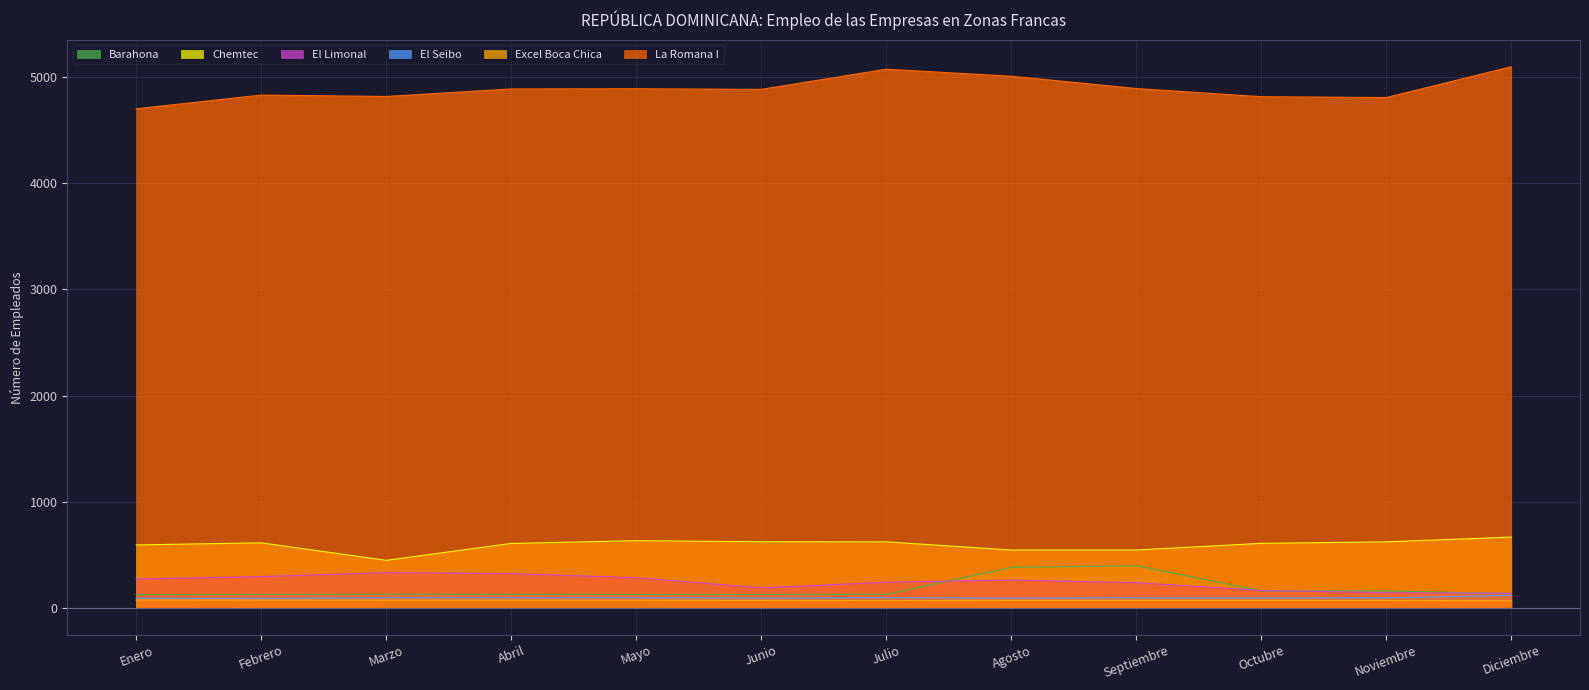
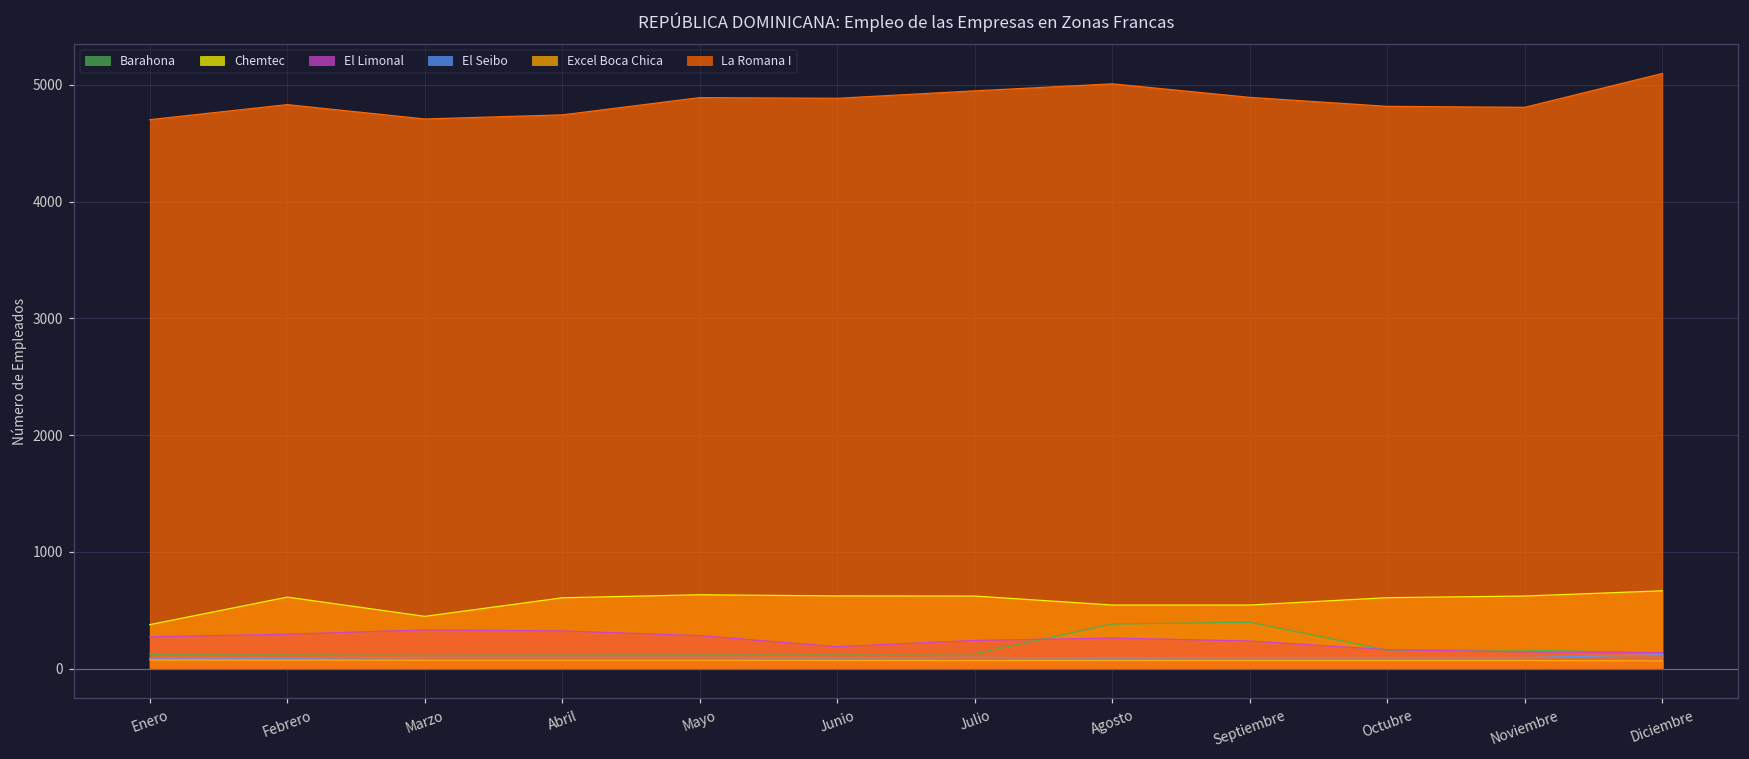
  {
    "Barahona": {
      "Enero": 120,
      "Febrero": 130,
      "Marzo": 130,
      "Abril": 130,
      "Mayo": 130,
      "Junio": 130,
      "Julio": 130,
      "Agosto": 380,
      "Septiembre": 400
    },
    "Chemtec": {
-     "Enero": 590,
+     "Enero": 380,
      "Febrero": 610,
      "Marzo": 450,
      "Abril": 610,
      "Mayo": 630,
      "Junio": 620,
      "Julio": 620,
      "Agosto": 540,
      "Septiembre": 540,
      "Octubre": 610,
      "Noviembre": 620,
      "Diciembre": 670
    },
    "El Limonal": {
      "Enero": 270,
      "Febrero": 290,
      "Marzo": 330,
      "Abril": 320,
      "Mayo": 280,
      "Junio": 190,
      "Julio": 240,
      "Agosto": 260,
      "Septiembre": 240
    },
    "El Seibo": {
      "Julio": 100,
      "Septiembre": 90,
      "Octubre": 90,
      "Noviembre": 90
    },
    "Excel Boca Chica": {
      "Julio": 70,
      "Septiembre": 70,
      "Octubre": 70,
      "Noviembre": 70,
      "Diciembre": 70
    },
    "La Romana I": {
      "Enero": 4700,
      "Febrero": 4830,
-     "Marzo": 4820,
-     "Abril": 4890,
+     "Marzo": 4710,
+     "Abril": 4740,
      "Mayo": 4890,
      "Junio": 4890,
-     "Julio": 5080,
+     "Julio": 4950,
      "Agosto": 5010,
      "Septiembre": 4890,
      "Octubre": 4820,
      "Noviembre": 4810,
      "Diciembre": 5100
    }
  }
